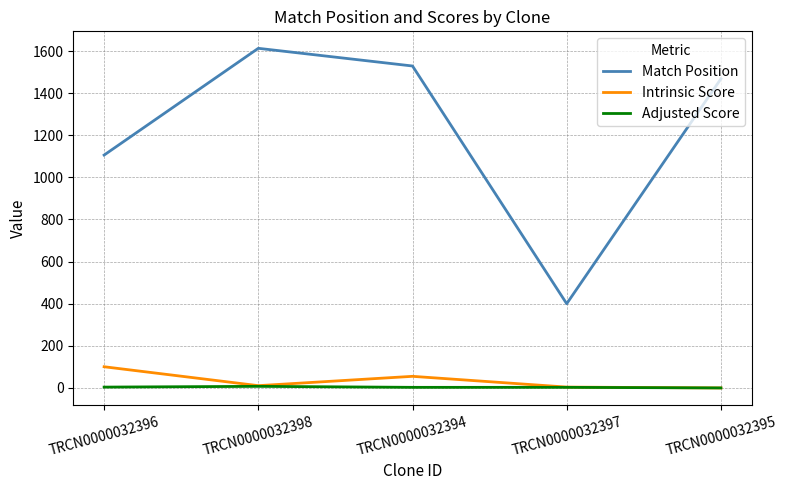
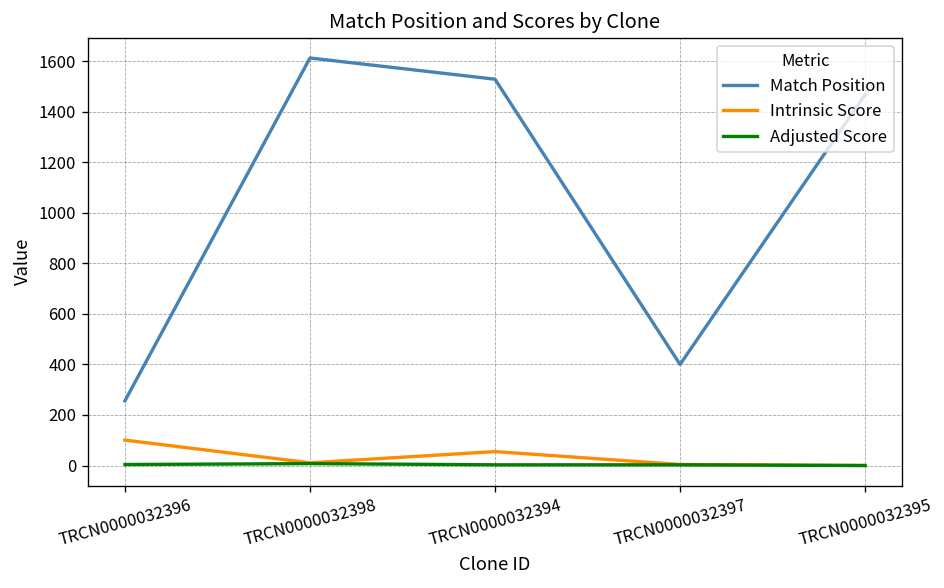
  {
    "Match Position": {
-     "TRCN0000032396": 1110,
+     "TRCN0000032396": 260,
      "TRCN0000032398": 1610,
      "TRCN0000032394": 1530,
      "TRCN0000032397": 400
    },
    "Intrinsic Score": {
      "TRCN0000032396": 100,
      "TRCN0000032394": 60
    },
    "Adjusted Score": {
      "TRCN0000032396": 0,
      "TRCN0000032394": 0
    }
  }
